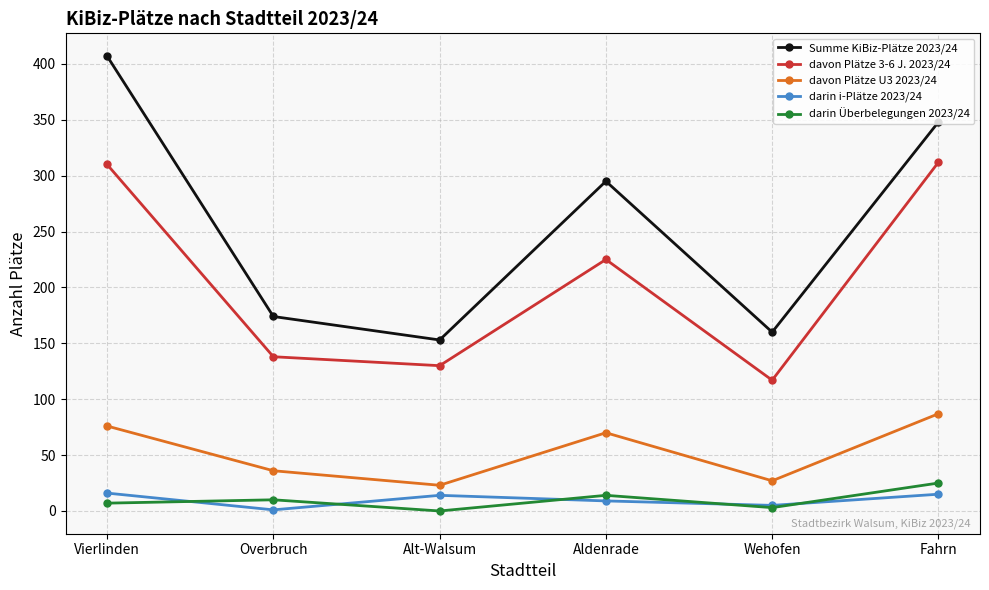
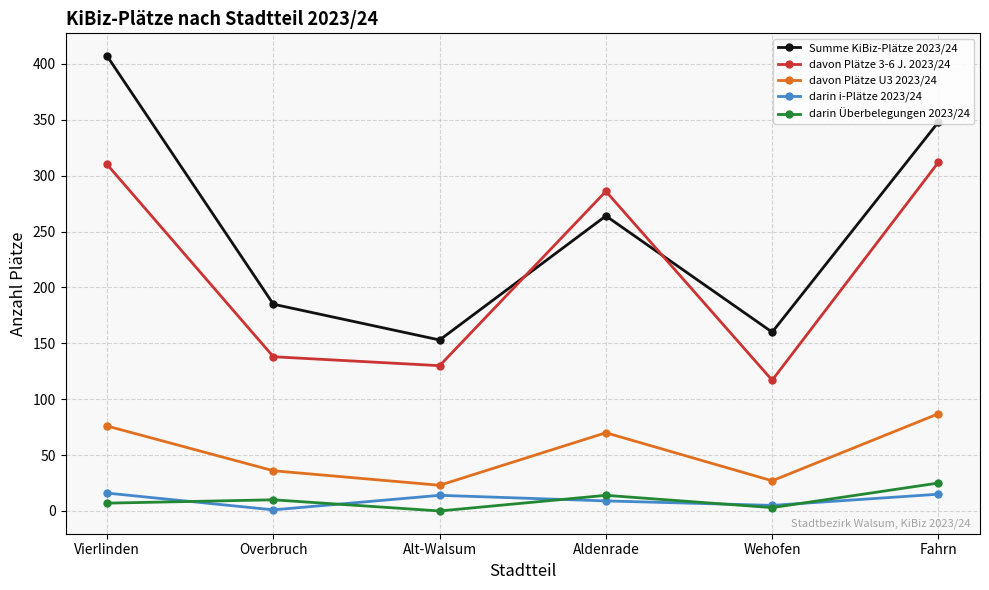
  {
    "Summe KiBiz-Plätze 2023/24": {
      "Vierlinden": 407,
-     "Overbruch": 174,
+     "Overbruch": 185,
      "Alt-Walsum": 153,
-     "Aldenrade": 295,
+     "Aldenrade": 264,
      "Wehofen": 160
    },
    "davon Plätze 3-6 J. 2023/24": {
      "Vierlinden": 310,
      "Overbruch": 138,
      "Alt-Walsum": 130,
-     "Aldenrade": 225,
+     "Aldenrade": 286,
      "Wehofen": 117,
      "Fahrn": 312
    },
    "davon Plätze U3 2023/24": {
      "Vierlinden": 76,
      "Overbruch": 36,
      "Alt-Walsum": 23,
      "Aldenrade": 70,
      "Wehofen": 27,
      "Fahrn": 87
    },
    "darin i-Plätze 2023/24": {
      "Vierlinden": 16,
      "Overbruch": 1,
      "Alt-Walsum": 14,
      "Aldenrade": 9,
      "Fahrn": 15
    },
    "darin Überbelegungen 2023/24": {
      "Vierlinden": 7,
      "Overbruch": 10,
      "Alt-Walsum": 0,
      "Aldenrade": 14,
      "Fahrn": 25
    }
  }
